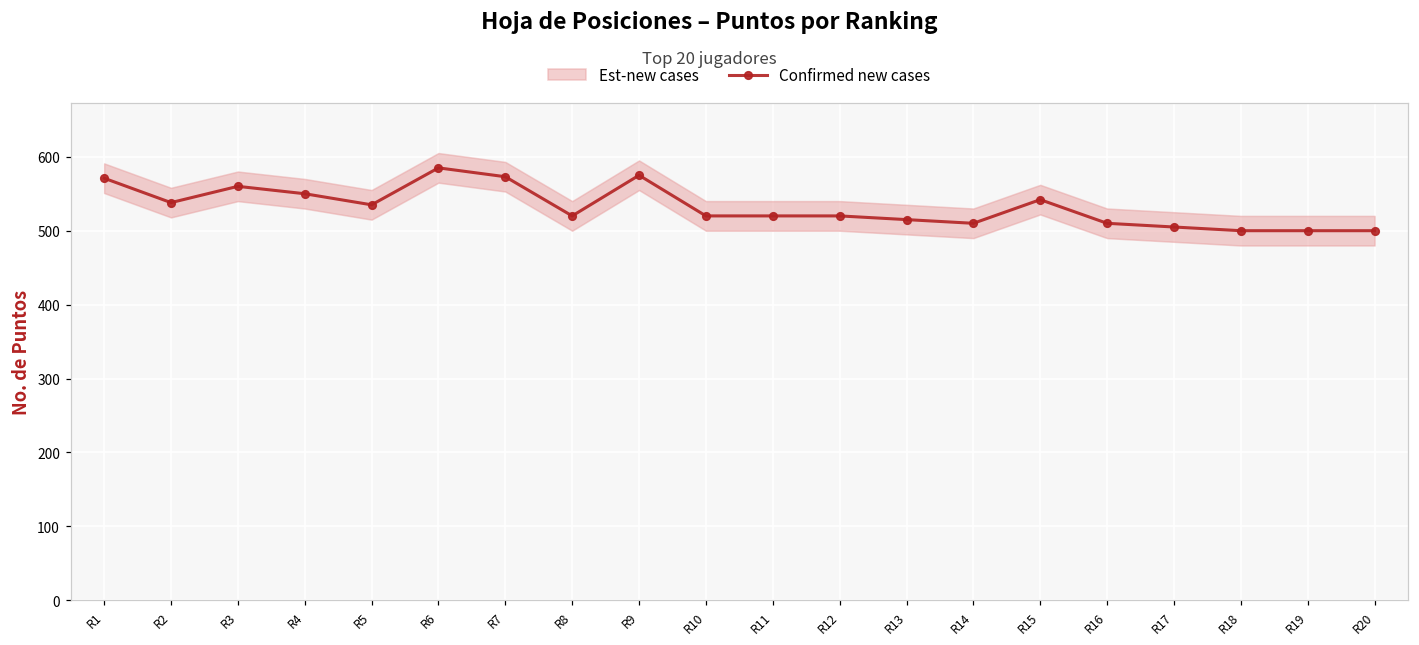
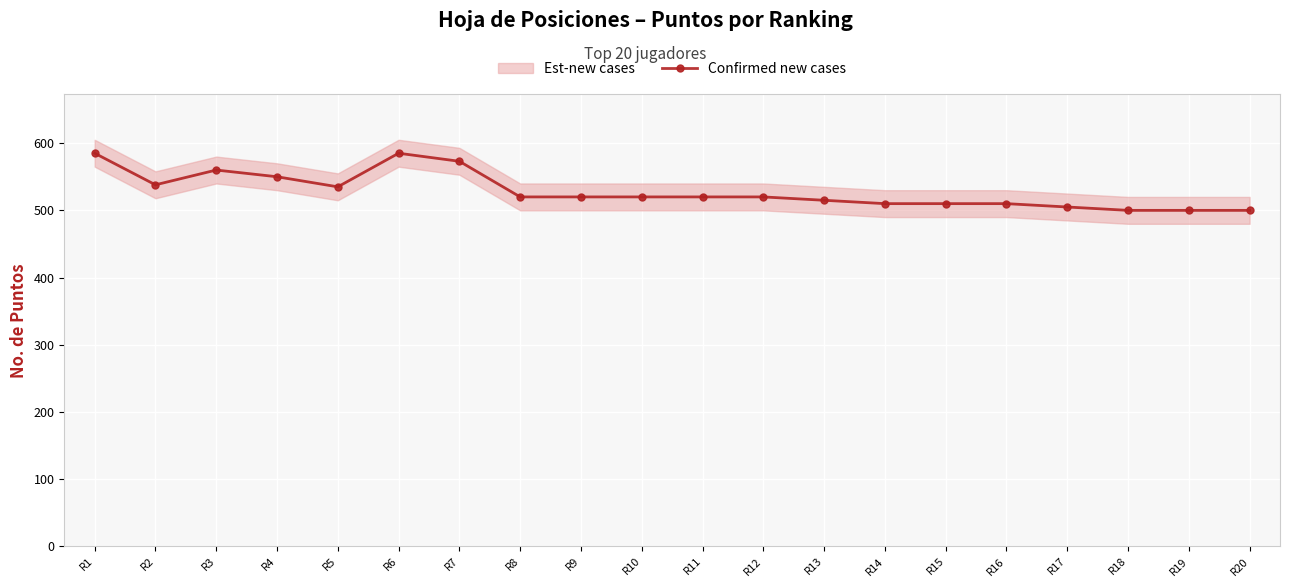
  {
    "Confirmed new cases": {
-     "R1": 570,
+     "R1": 590,
      "R2": 540,
      "R3": 560,
      "R4": 550,
      "R5": 540,
      "R6": 590,
      "R7": 570,
      "R8": 520,
-     "R9": 580,
+     "R9": 520,
      "R10": 520,
      "R11": 520,
      "R12": 520,
      "R13": 520,
      "R14": 510,
-     "R15": 540,
+     "R15": 510,
      "R16": 510,
      "R17": 510,
      "R18": 500,
      "R19": 500,
      "R20": 500
    }
  }
